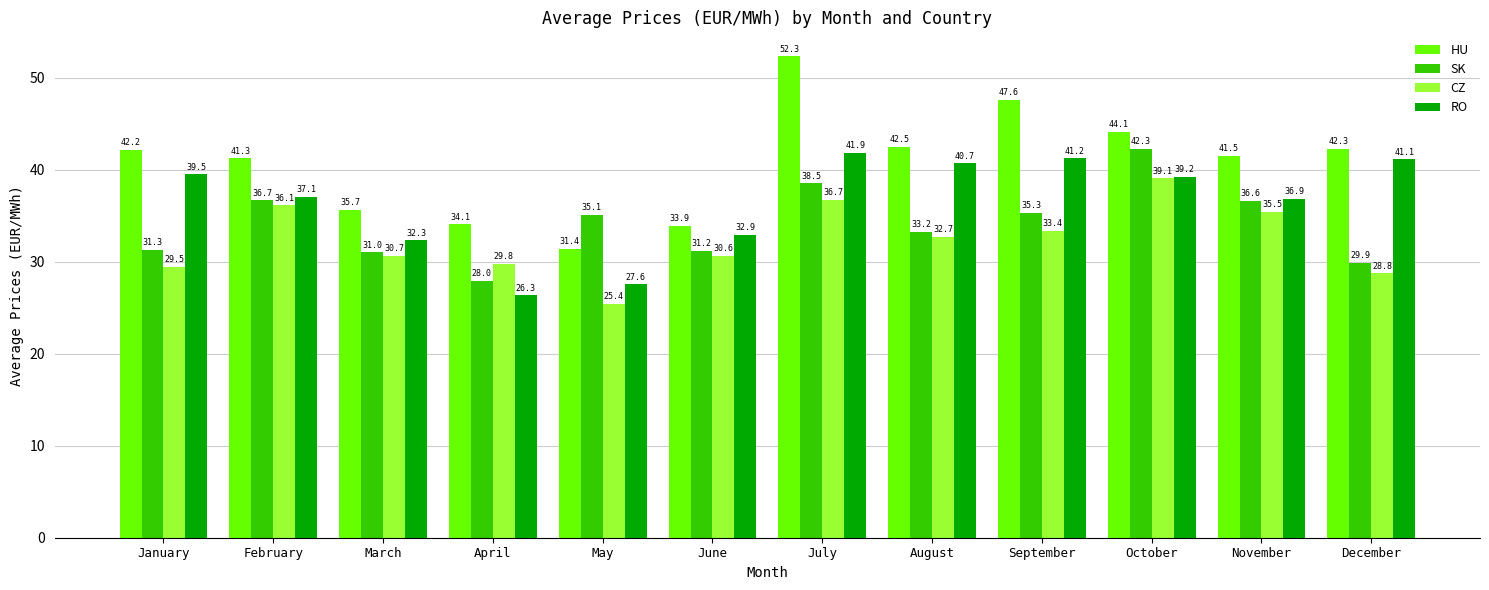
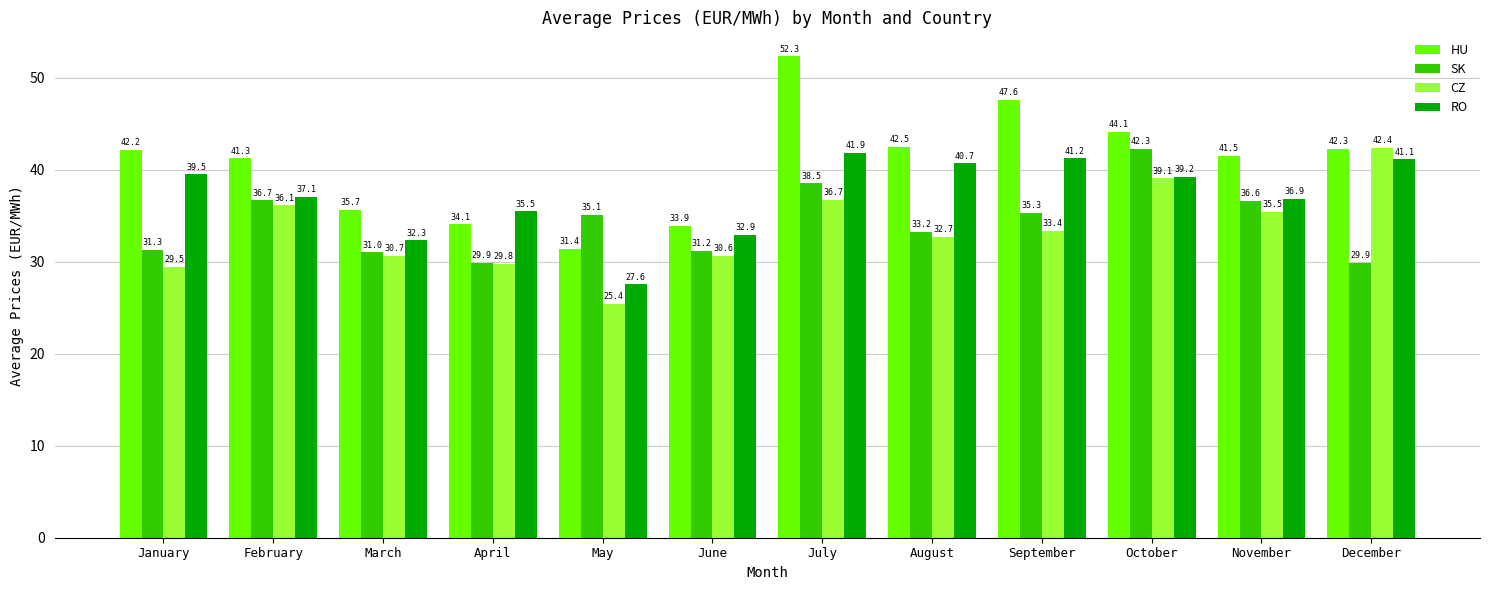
  {
    "HU": {
      "January": 42.2,
      "February": 41.3,
      "March": 35.7,
      "April": 34.1,
      "May": 31.4,
      "June": 33.9,
      "July": 52.3,
      "August": 42.5,
      "September": 47.6,
      "October": 44.1,
      "November": 41.5,
      "December": 42.3
    },
    "SK": {
      "January": 31.3,
      "February": 36.7,
      "March": 31.0,
-     "April": 28.0,
+     "April": 29.9,
      "May": 35.1,
      "June": 31.2,
      "July": 38.5,
      "August": 33.2,
      "September": 35.3,
      "October": 42.3,
      "November": 36.6,
      "December": 29.9
    },
    "CZ": {
      "January": 29.5,
      "February": 36.1,
      "March": 30.7,
      "April": 29.8,
      "May": 25.4,
      "June": 30.6,
      "July": 36.7,
      "August": 32.7,
      "September": 33.4,
      "October": 39.1,
      "November": 35.5,
-     "December": 28.8
+     "December": 42.4
    },
    "RO": {
      "January": 39.5,
      "February": 37.1,
      "March": 32.3,
-     "April": 26.3,
+     "April": 35.5,
      "May": 27.6,
      "June": 32.9,
      "July": 41.9,
      "August": 40.7,
      "September": 41.2,
      "October": 39.2,
      "November": 36.9,
      "December": 41.1
    }
  }
